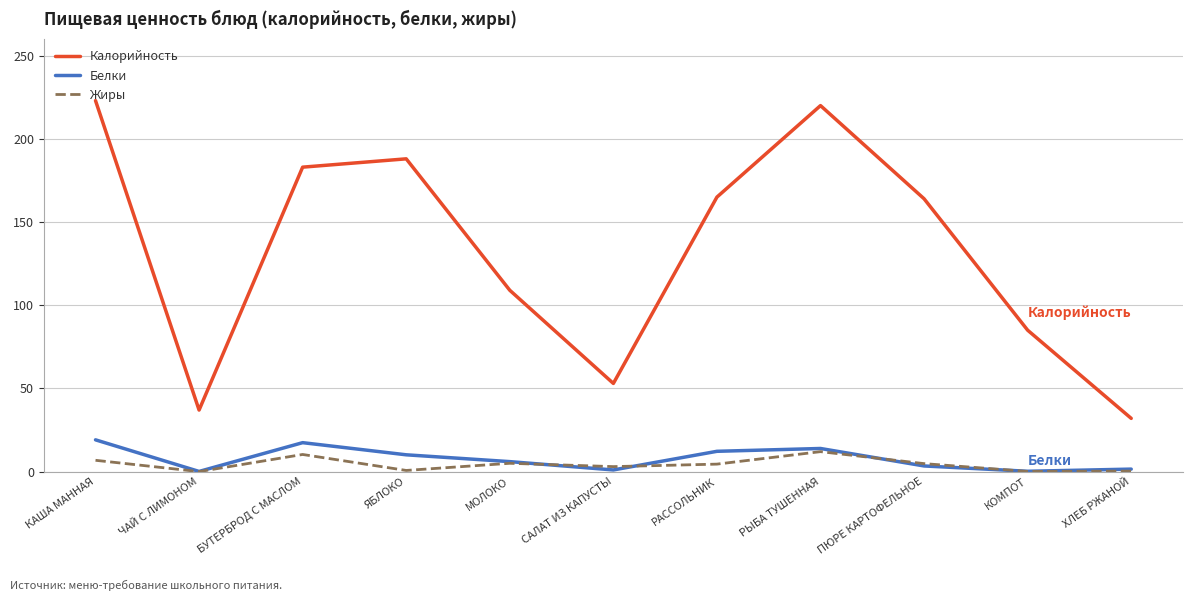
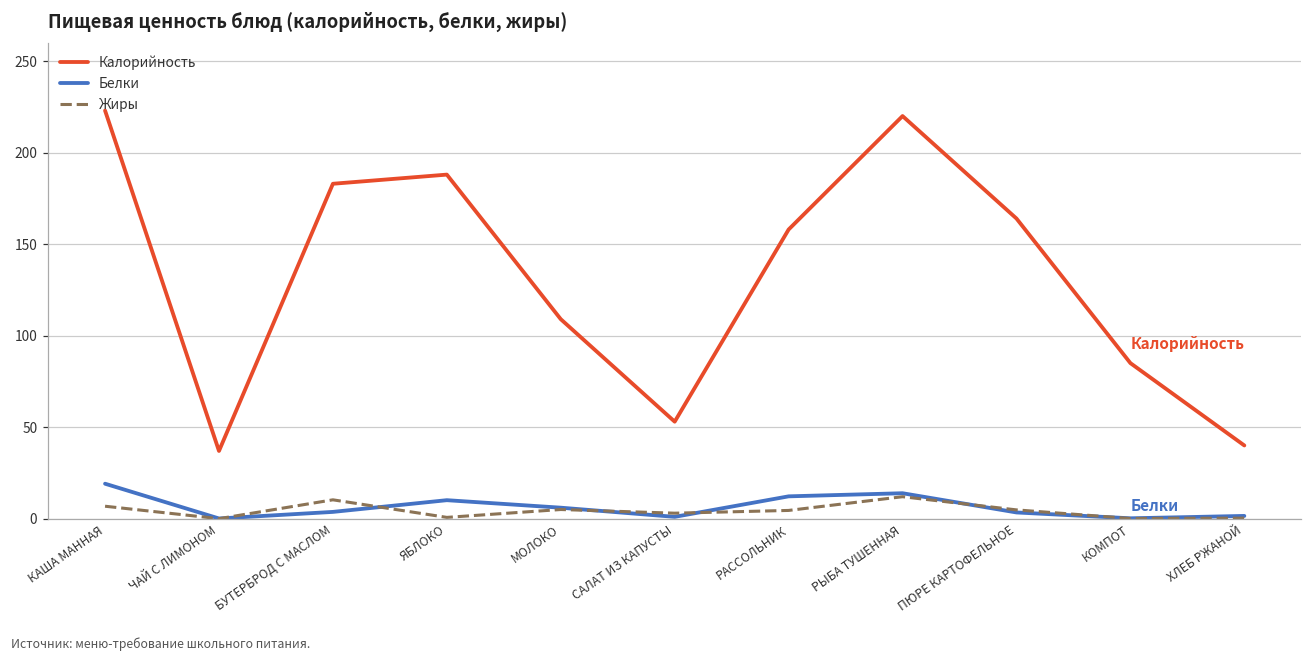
  {
    "Калорийность": {
      "КАША МАННАЯ": 223,
      "ЧАЙ С ЛИМОНОМ": 37,
      "БУТЕРБРОД С МАСЛОМ": 183,
      "ЯБЛОКО": 188,
      "МОЛОКО": 109,
      "САЛАТ ИЗ КАПУСТЫ": 53,
-     "РАССОЛЬНИК": 165,
+     "РАССОЛЬНИК": 158,
      "РЫБА ТУШЕННАЯ": 220,
      "ПЮРЕ КАРТОФЕЛЬНОЕ": 164,
      "КОМПОТ": 85,
-     "ХЛЕБ РЖАНОЙ": 32
+     "ХЛЕБ РЖАНОЙ": 40
    },
    "Белки": {
      "КАША МАННАЯ": 19,
-     "БУТЕРБРОД С МАСЛОМ": 17,
+     "БУТЕРБРОД С МАСЛОМ": 4,
      "ЯБЛОКО": 10,
      "САЛАТ ИЗ КАПУСТЫ": 1,
      "РАССОЛЬНИК": 12,
      "РЫБА ТУШЕННАЯ": 14
    },
    "Жиры": {
      "КАША МАННАЯ": 7,
      "БУТЕРБРОД С МАСЛОМ": 10,
      "ЯБЛОКО": 1,
      "САЛАТ ИЗ КАПУСТЫ": 3,
      "РАССОЛЬНИК": 5,
      "РЫБА ТУШЕННАЯ": 12
    }
  }
